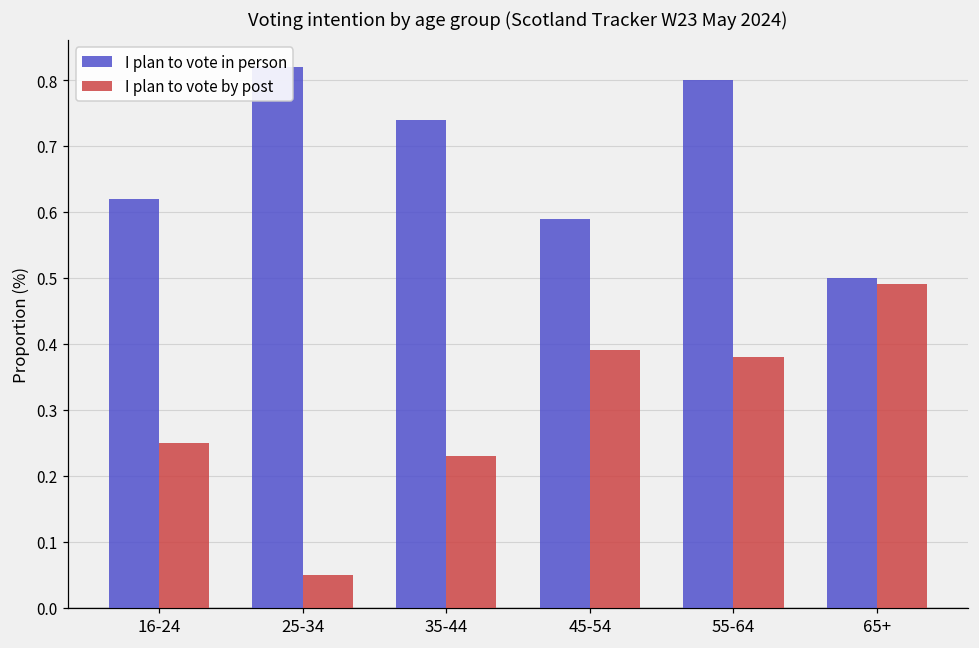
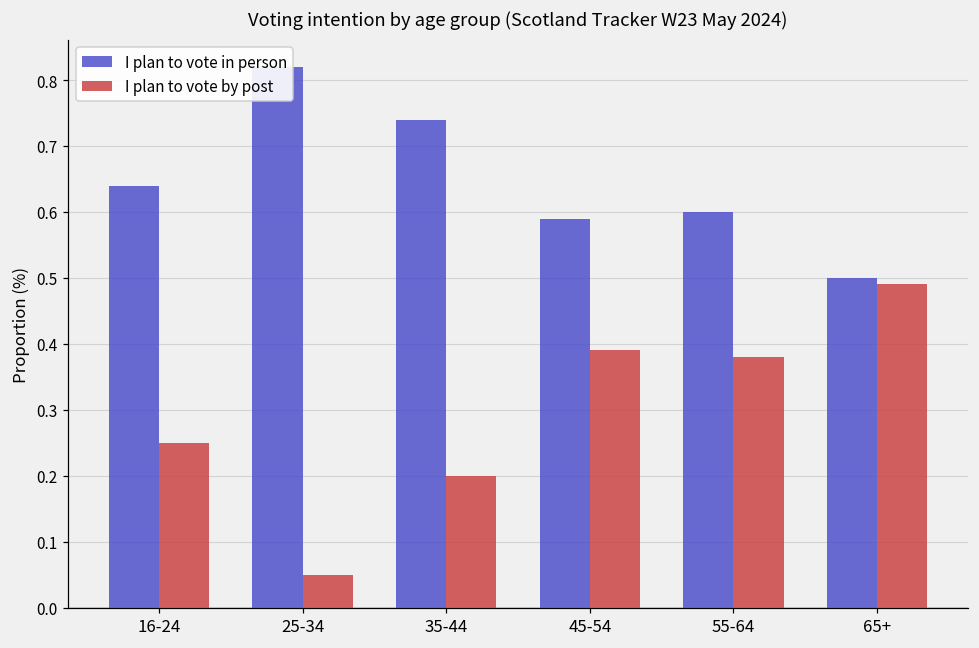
  {
    "I plan to vote in person": {
-     "16-24": 0.62,
+     "16-24": 0.64,
      "35-44": 0.74,
      "45-54": 0.59,
-     "55-64": 0.8,
+     "55-64": 0.6,
      "65+": 0.50
    },
    "I plan to vote by post": {
      "16-24": 0.25,
      "25-34": 0.05,
-     "35-44": 0.23,
+     "35-44": 0.20,
      "45-54": 0.39,
      "55-64": 0.38,
      "65+": 0.49
    }
  }
